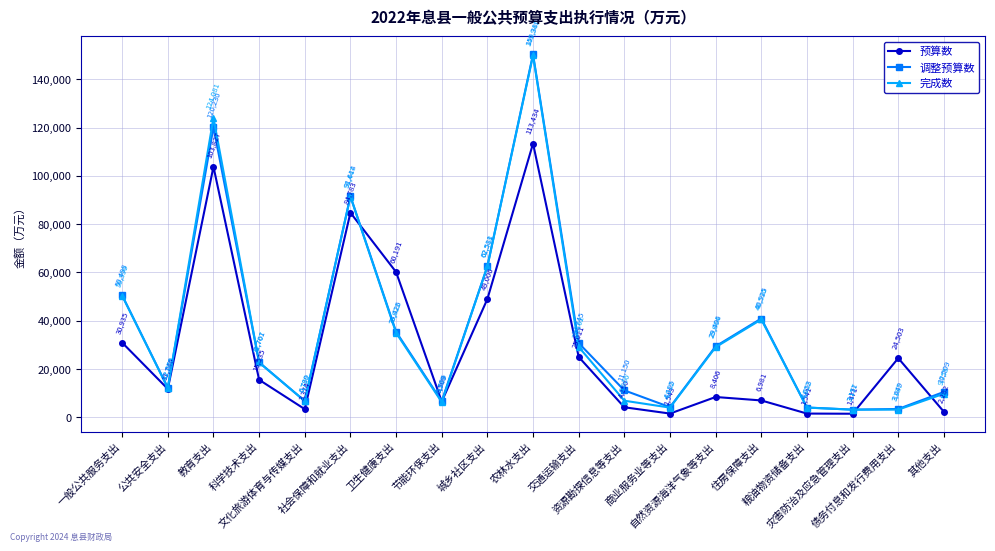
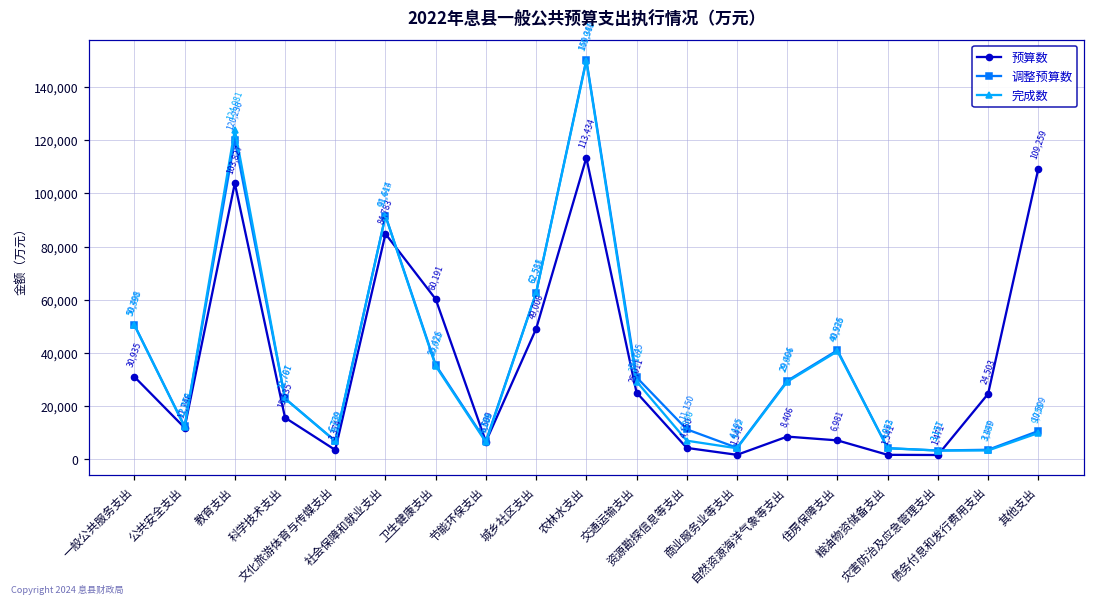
  {
    "预算数": {
      "一般公共服务支出": "30,935",
      "教育支出": "103,827",
      "卫生健康支出": "60,191",
      "农林水支出": "113,434",
      "自然资源海洋气象等支出": "8,406",
      "住房保障支出": "6,981",
      "债务付息和发行费用支出": "24,503",
-     "其他支出": "2,282"
+     "其他支出": "109,259"
    }
  }
